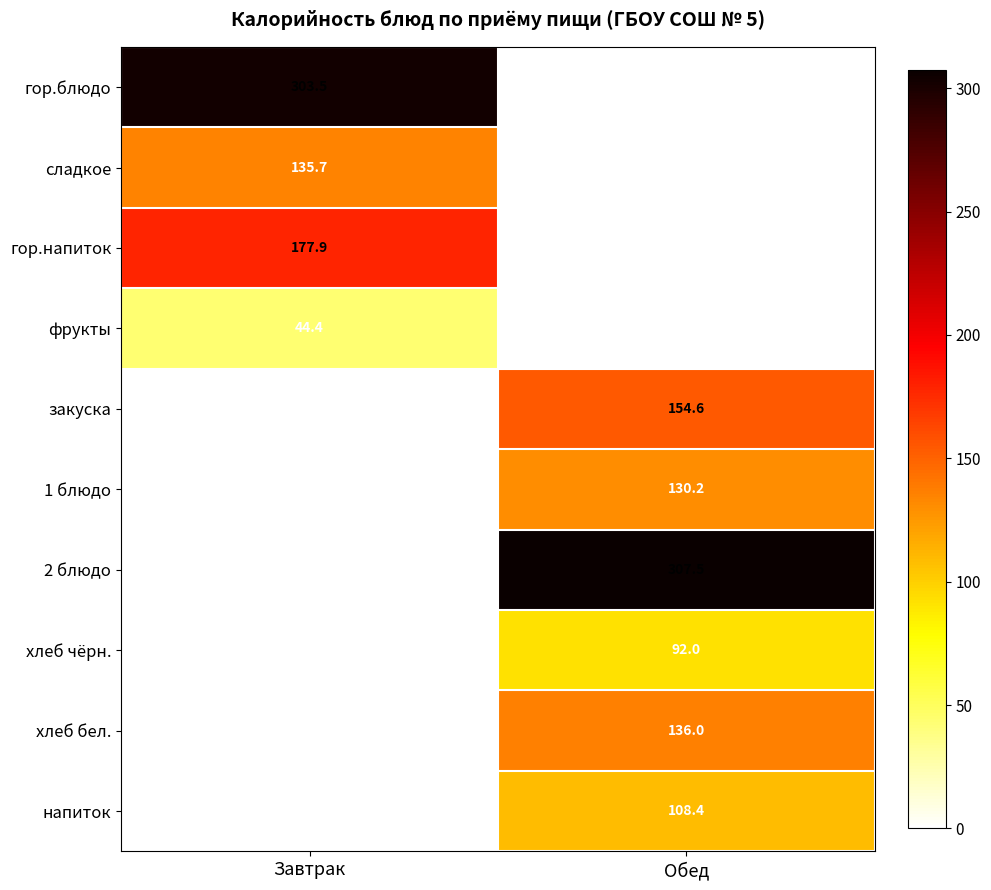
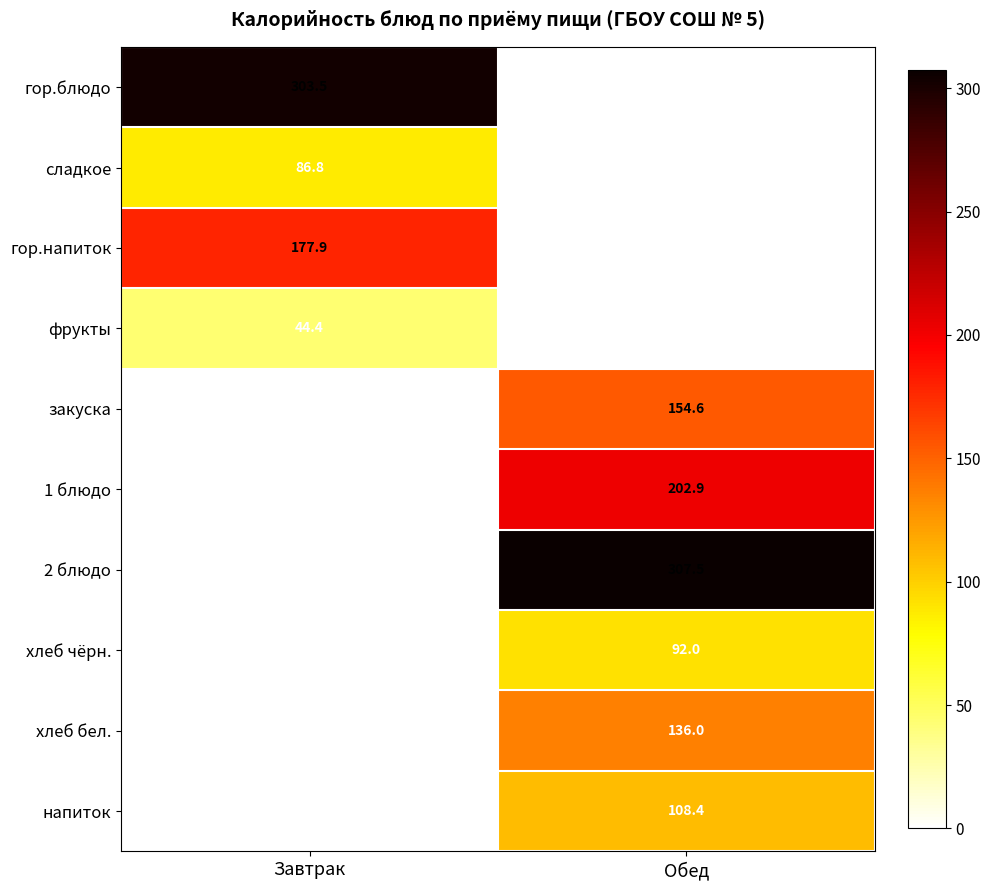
  {
    "сладкое": {
-     "Завтрак": 135.7
+     "Завтрак": 86.8
    },
    "гор.напиток": {
      "Завтрак": 177.9
    },
    "фрукты": {
      "Завтрак": 44.4
    },
    "закуска": {
      "Обед": 154.6
    },
    "1 блюдо": {
-     "Обед": 130.2
+     "Обед": 202.9
    },
    "хлеб чёрн.": {
      "Обед": 92.0
    },
    "хлеб бел.": {
      "Обед": 136.0
    },
    "напиток": {
      "Обед": 108.4
    }
  }
